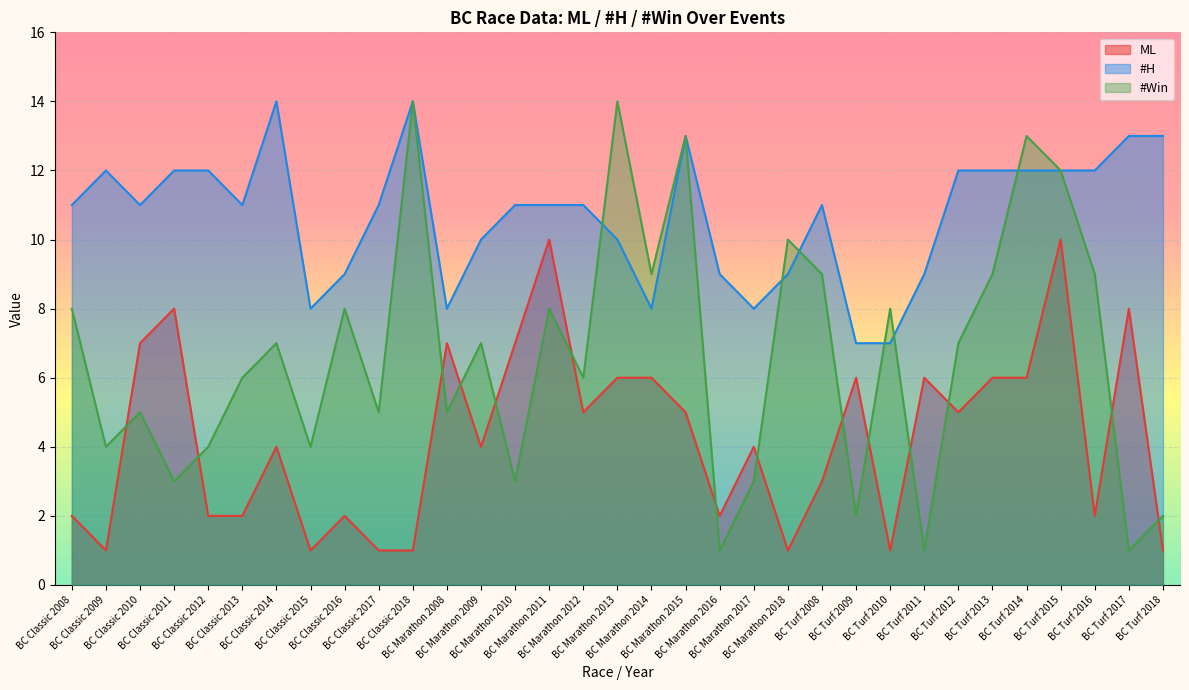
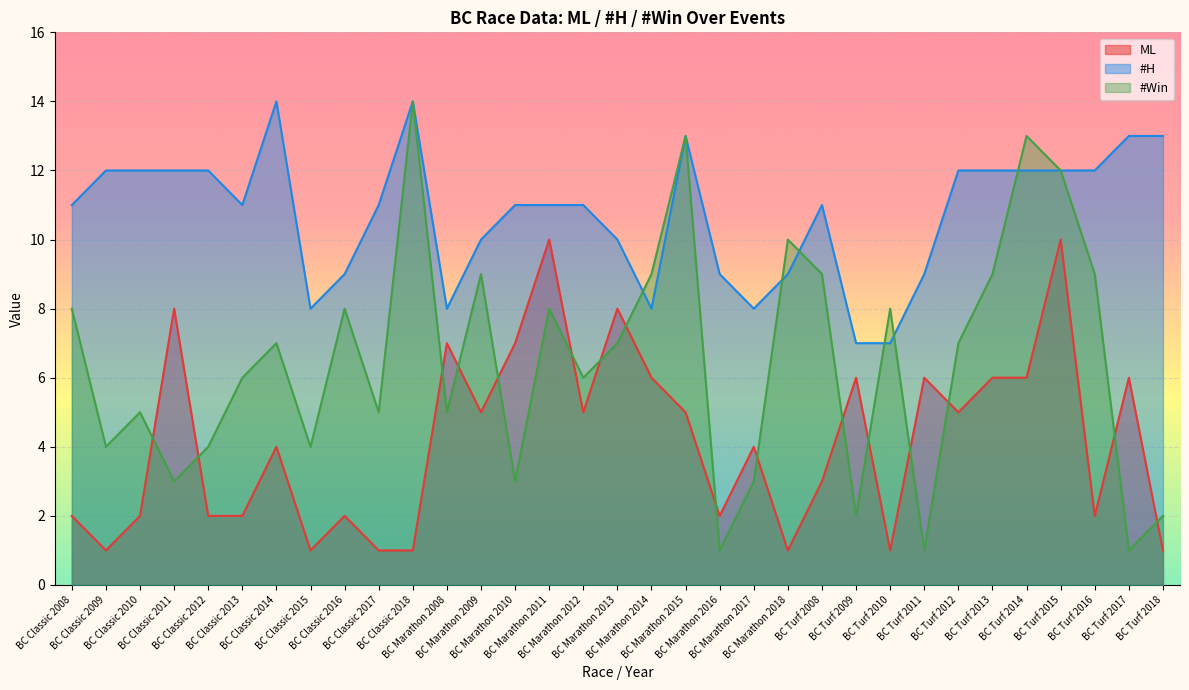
  {
    "ML": {
      "BC Classic 2008": 2,
      "BC Classic 2009": 1,
-     "BC Classic 2010": 7,
+     "BC Classic 2010": 2,
      "BC Classic 2011": 8,
      "BC Classic 2012": 2,
      "BC Classic 2013": 2,
      "BC Classic 2014": 4,
      "BC Classic 2015": 1,
      "BC Classic 2016": 2,
      "BC Classic 2017": 1,
      "BC Classic 2018": 1,
      "BC Marathon 2008": 7,
-     "BC Marathon 2009": 4,
+     "BC Marathon 2009": 5,
      "BC Marathon 2010": 7,
      "BC Marathon 2011": 10,
      "BC Marathon 2012": 5,
-     "BC Marathon 2013": 6,
+     "BC Marathon 2013": 8,
      "BC Marathon 2014": 6,
      "BC Marathon 2015": 5,
      "BC Marathon 2016": 2,
      "BC Marathon 2017": 4,
      "BC Marathon 2018": 1,
      "BC Turf 2008": 3,
      "BC Turf 2009": 6,
      "BC Turf 2010": 1,
      "BC Turf 2011": 6,
      "BC Turf 2012": 5,
      "BC Turf 2013": 6,
      "BC Turf 2014": 6,
      "BC Turf 2015": 10,
      "BC Turf 2016": 2,
-     "BC Turf 2017": 8,
+     "BC Turf 2017": 6,
      "BC Turf 2018": 1
    },
    "#H": {
      "BC Classic 2008": 11,
      "BC Classic 2009": 12,
-     "BC Classic 2010": 11,
+     "BC Classic 2010": 12,
      "BC Classic 2011": 12,
      "BC Classic 2012": 12,
      "BC Classic 2013": 11,
      "BC Classic 2014": 14,
      "BC Classic 2015": 8,
      "BC Classic 2016": 9,
      "BC Classic 2017": 11,
      "BC Marathon 2008": 8,
      "BC Marathon 2009": 10,
      "BC Marathon 2010": 11,
      "BC Marathon 2011": 11,
      "BC Marathon 2012": 11,
      "BC Marathon 2013": 10,
      "BC Marathon 2014": 8,
      "BC Marathon 2016": 9,
      "BC Marathon 2017": 8,
      "BC Marathon 2018": 9,
      "BC Turf 2008": 11,
      "BC Turf 2009": 7,
      "BC Turf 2010": 7,
      "BC Turf 2011": 9,
      "BC Turf 2012": 12,
      "BC Turf 2013": 12,
      "BC Turf 2014": 12,
      "BC Turf 2016": 12,
      "BC Turf 2017": 13,
      "BC Turf 2018": 13
    },
    "#Win": {
      "BC Classic 2008": 8,
      "BC Classic 2009": 4,
      "BC Classic 2010": 5,
      "BC Classic 2011": 3,
      "BC Classic 2012": 4,
      "BC Classic 2013": 6,
      "BC Classic 2014": 7,
      "BC Classic 2015": 4,
      "BC Classic 2016": 8,
      "BC Classic 2017": 5,
      "BC Marathon 2008": 5,
-     "BC Marathon 2009": 7,
+     "BC Marathon 2009": 9,
      "BC Marathon 2010": 3,
      "BC Marathon 2011": 8,
      "BC Marathon 2012": 6,
-     "BC Marathon 2013": 14,
+     "BC Marathon 2013": 7,
      "BC Marathon 2014": 9,
      "BC Marathon 2016": 1,
      "BC Marathon 2017": 3,
      "BC Marathon 2018": 10,
      "BC Turf 2008": 9,
      "BC Turf 2009": 2,
      "BC Turf 2010": 8,
      "BC Turf 2011": 1,
      "BC Turf 2012": 7,
      "BC Turf 2013": 9,
      "BC Turf 2014": 13,
      "BC Turf 2016": 9,
      "BC Turf 2017": 1,
      "BC Turf 2018": 2
    }
  }
